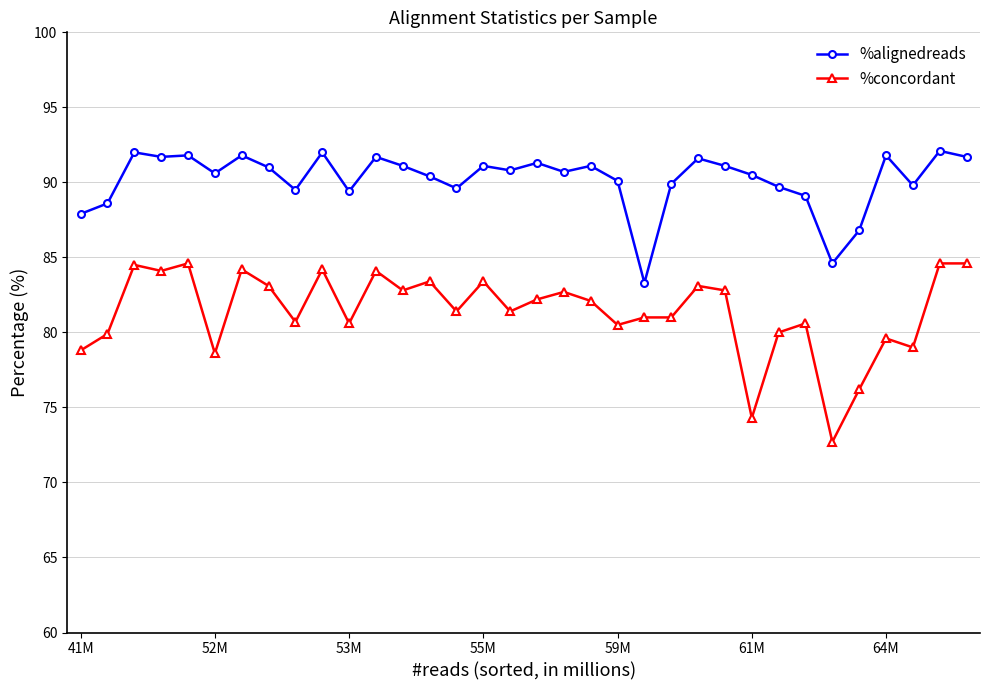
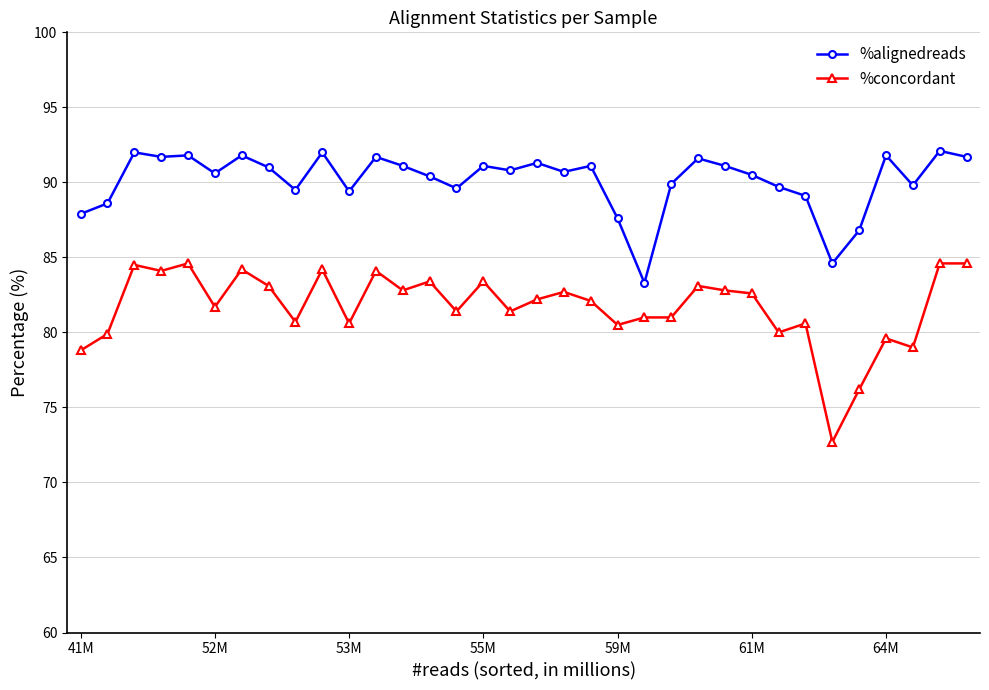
  {
    "%alignedreads": {
      "41M": 87.9,
      "52M": 90.6,
      "53M": 89.4,
      "55M": 91.1,
-     "59M": 90.1,
+     "59M": 87.6,
      "61M": 90.5,
      "64M": 91.8
    },
    "%concordant": {
      "41M": 78.8,
-     "52M": 78.6,
+     "52M": 81.7,
      "53M": 80.6,
      "55M": 83.4,
      "59M": 80.5,
-     "61M": 74.3,
+     "61M": 82.6,
      "64M": 79.6
    }
  }
